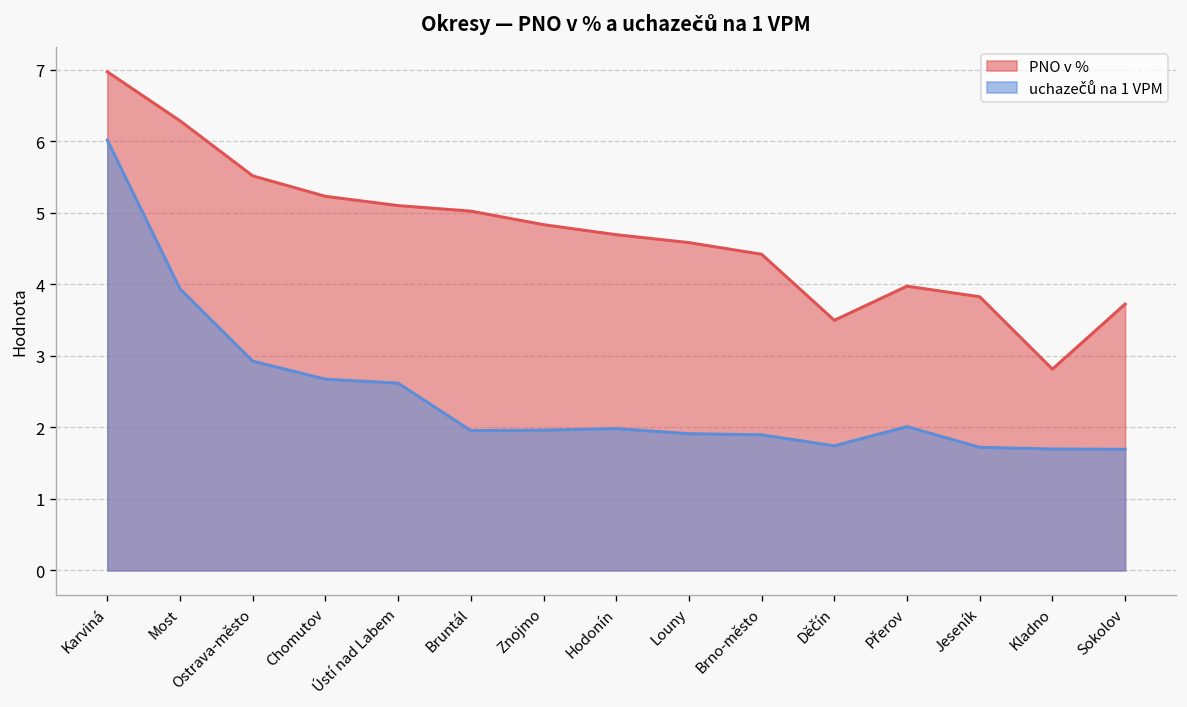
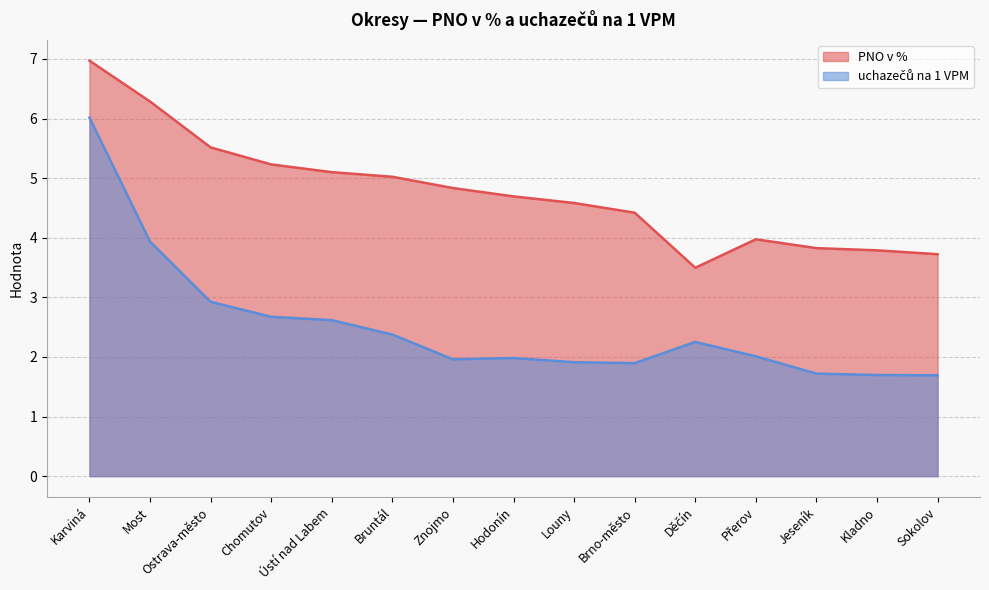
  {
    "PNO v %": {
      "Karviná": 7.0,
      "Most": 6.3,
      "Ostrava-město": 5.5,
      "Chomutov": 5.2,
      "Ústí nad Labem": 5.1,
      "Bruntál": 5.0,
      "Znojmo": 4.8,
      "Hodonín": 4.7,
      "Louny": 4.6,
      "Brno-město": 4.4,
      "Děčín": 3.5,
      "Přerov": 4.0,
      "Jeseník": 3.8,
-     "Kladno": 2.8,
+     "Kladno": 3.8,
      "Sokolov": 3.7
    },
    "uchazečů na 1 VPM": {
      "Karviná": 6.0,
      "Most": 3.9,
      "Ostrava-město": 2.9,
      "Chomutov": 2.7,
      "Ústí nad Labem": 2.6,
-     "Bruntál": 2.0,
+     "Bruntál": 2.4,
      "Znojmo": 2.0,
      "Hodonín": 2.0,
      "Louny": 1.9,
      "Brno-město": 1.9,
-     "Děčín": 1.7,
+     "Děčín": 2.3,
      "Přerov": 2.0,
      "Jeseník": 1.7,
      "Kladno": 1.7,
      "Sokolov": 1.7
    }
  }
